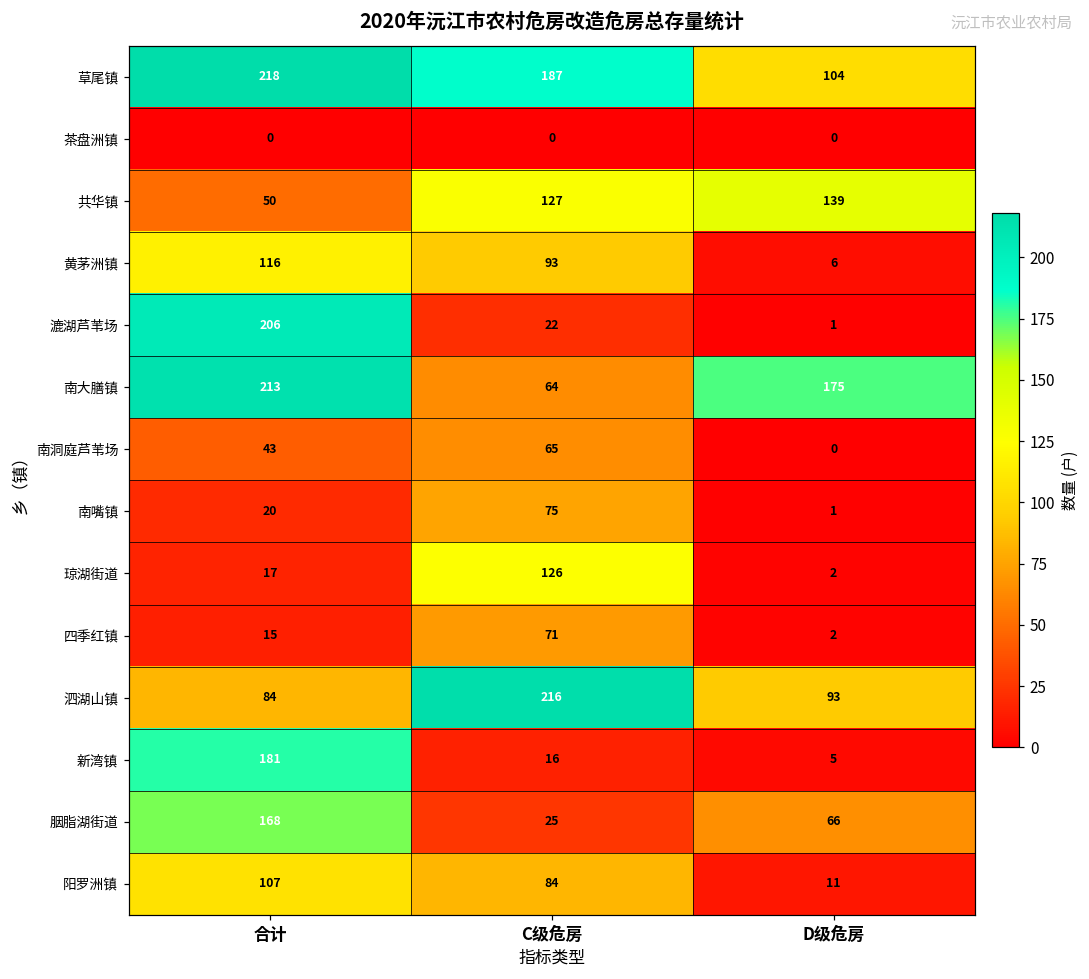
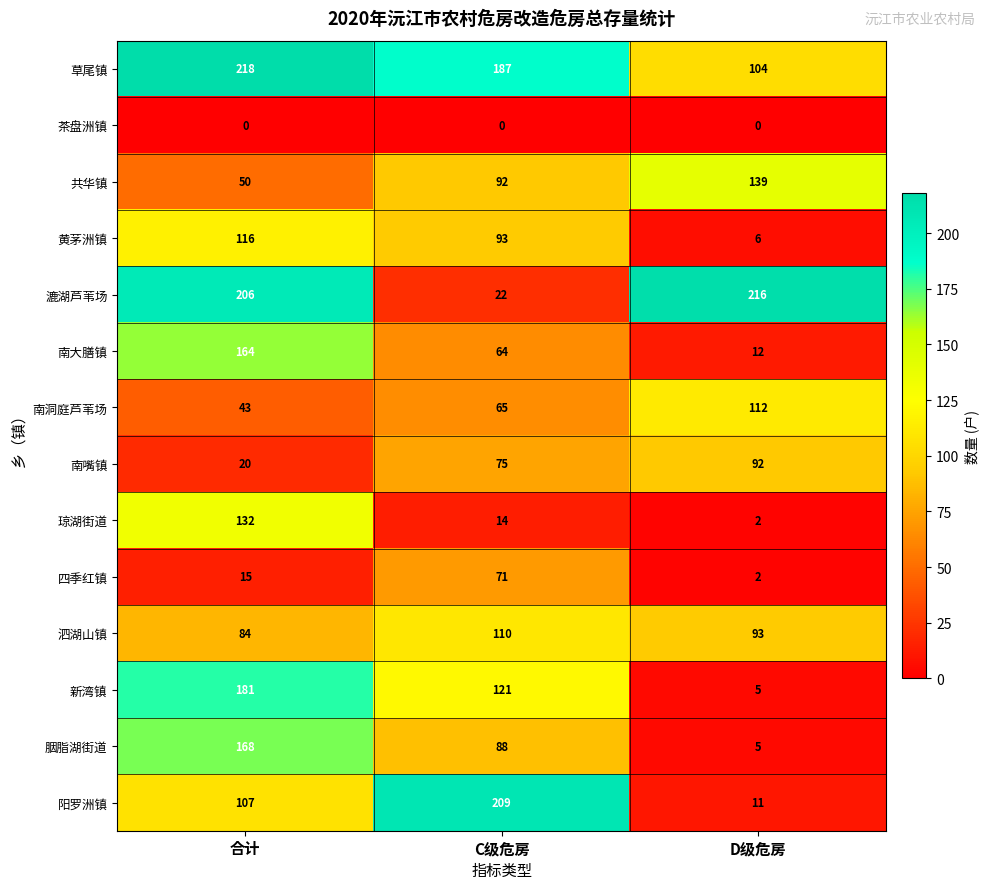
  {
    "草尾镇": {
      "合计": 218,
      "C级危房": 187,
      "D级危房": 104
    },
    "茶盘洲镇": {
      "合计": 0,
      "C级危房": 0,
      "D级危房": 0
    },
    "共华镇": {
      "合计": 50,
-     "C级危房": 127,
+     "C级危房": 92,
      "D级危房": 139
    },
    "黄茅洲镇": {
      "合计": 116,
      "C级危房": 93,
      "D级危房": 6
    },
    "漉湖芦苇场": {
      "合计": 206,
      "C级危房": 22,
-     "D级危房": 1
+     "D级危房": 216
    },
    "南大膳镇": {
-     "合计": 213,
+     "合计": 164,
      "C级危房": 64,
-     "D级危房": 175
+     "D级危房": 12
    },
    "南洞庭芦苇场": {
      "合计": 43,
      "C级危房": 65,
-     "D级危房": 0
+     "D级危房": 112
    },
    "南嘴镇": {
      "合计": 20,
      "C级危房": 75,
-     "D级危房": 1
+     "D级危房": 92
    },
    "琼湖街道": {
-     "合计": 17,
-     "C级危房": 126,
+     "合计": 132,
+     "C级危房": 14,
      "D级危房": 2
    },
    "四季红镇": {
      "合计": 15,
      "C级危房": 71,
      "D级危房": 2
    },
    "泗湖山镇": {
      "合计": 84,
-     "C级危房": 216,
+     "C级危房": 110,
      "D级危房": 93
    },
    "新湾镇": {
      "合计": 181,
-     "C级危房": 16,
+     "C级危房": 121,
      "D级危房": 5
    },
    "胭脂湖街道": {
      "合计": 168,
-     "C级危房": 25,
-     "D级危房": 66
+     "C级危房": 88,
+     "D级危房": 5
    },
    "阳罗洲镇": {
      "合计": 107,
-     "C级危房": 84,
+     "C级危房": 209,
      "D级危房": 11
    }
  }
